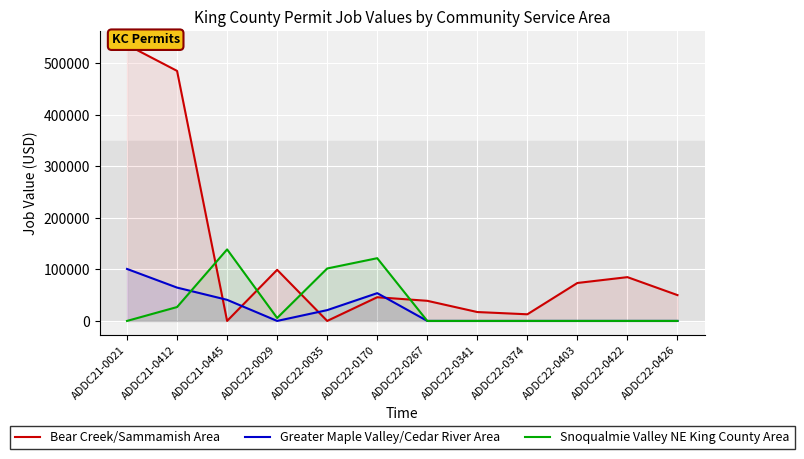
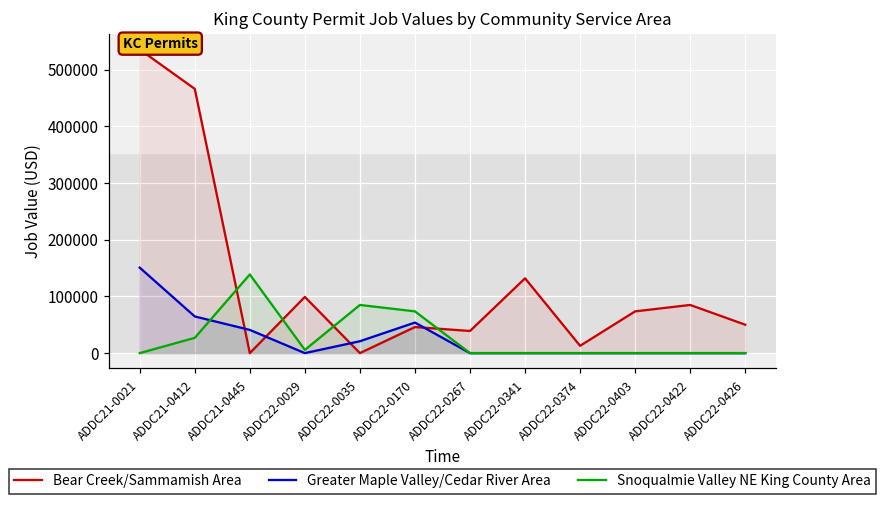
  {
    "Bear Creek/Sammamish Area": {
-     "ADDC21-0412": 490000,
+     "ADDC21-0412": 470000,
      "ADDC21-0445": 0,
      "ADDC22-0029": 100000,
      "ADDC22-0035": 0,
      "ADDC22-0170": 50000,
      "ADDC22-0267": 40000,
-     "ADDC22-0341": 20000,
+     "ADDC22-0341": 130000,
      "ADDC22-0374": 10000,
      "ADDC22-0403": 70000,
      "ADDC22-0422": 80000,
      "ADDC22-0426": 50000
    },
    "Greater Maple Valley/Cedar River Area": {
-     "ADDC21-0021": 100000,
+     "ADDC21-0021": 150000,
      "ADDC21-0412": 60000,
      "ADDC21-0445": 40000,
      "ADDC22-0029": 0,
      "ADDC22-0035": 20000,
      "ADDC22-0170": 50000
    },
    "Snoqualmie Valley NE King County Area": {
      "ADDC21-0021": 0,
      "ADDC21-0412": 30000,
      "ADDC21-0445": 140000,
      "ADDC22-0029": 10000,
-     "ADDC22-0035": 100000,
-     "ADDC22-0170": 120000
+     "ADDC22-0035": 80000,
+     "ADDC22-0170": 70000
    }
  }
